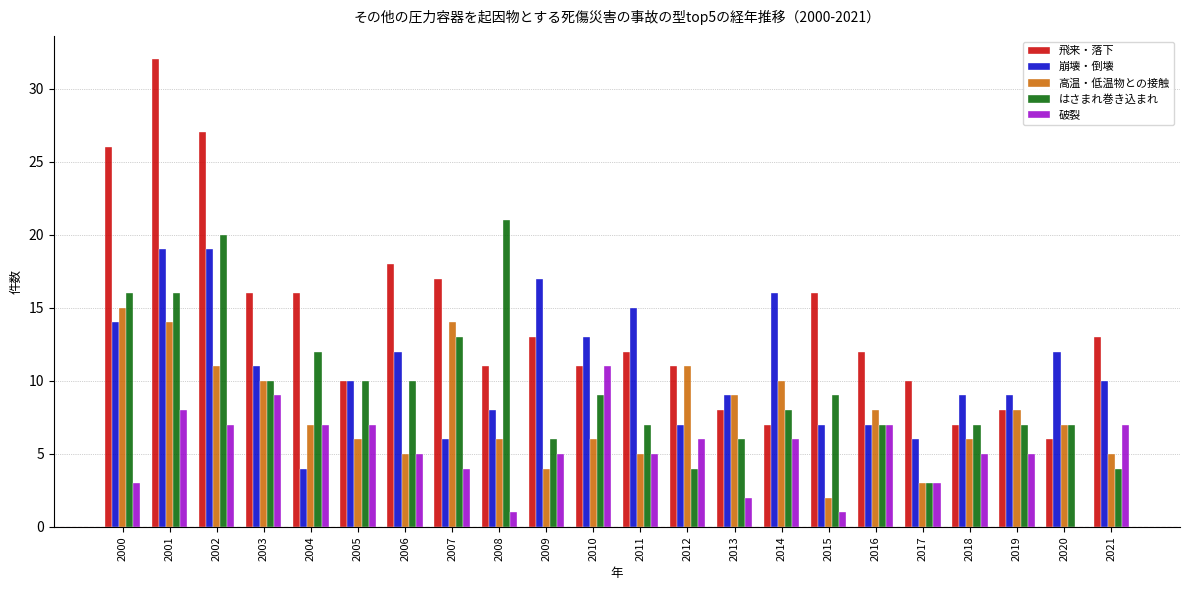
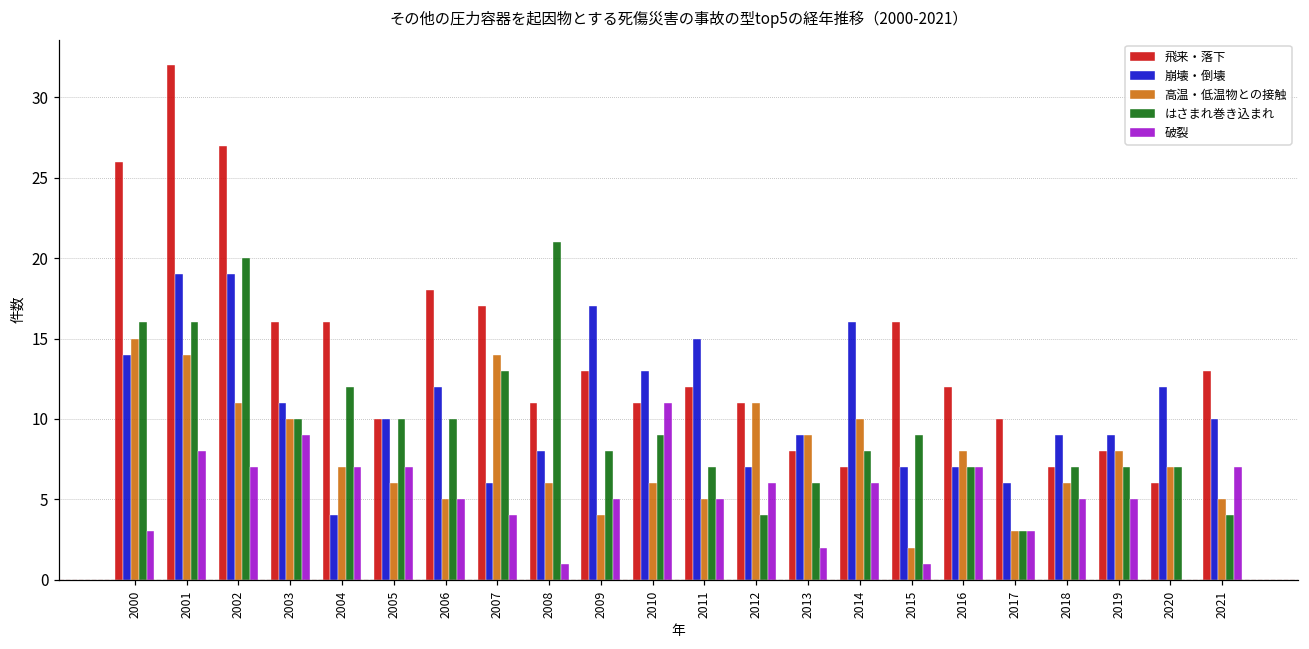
  {
    "飛来・落下": {
      "2000": 26,
      "2001": 32,
      "2002": 27,
      "2003": 16,
      "2004": 16,
      "2005": 10,
      "2006": 18,
      "2007": 17,
      "2008": 11,
      "2009": 13,
      "2010": 11,
      "2011": 12,
      "2012": 11,
      "2013": 8,
      "2014": 7,
      "2015": 16,
      "2016": 12,
      "2017": 10,
      "2018": 7,
      "2019": 8,
      "2020": 6,
      "2021": 13
    },
    "崩壊・倒壊": {
      "2000": 14,
      "2001": 19,
      "2002": 19,
      "2003": 11,
      "2004": 4,
      "2005": 10,
      "2006": 12,
      "2007": 6,
      "2008": 8,
      "2009": 17,
      "2010": 13,
      "2011": 15,
      "2012": 7,
      "2013": 9,
      "2014": 16,
      "2015": 7,
      "2016": 7,
      "2017": 6,
      "2018": 9,
      "2019": 9,
      "2020": 12,
      "2021": 10
    },
    "高温・低温物との接触": {
      "2000": 15,
      "2001": 14,
      "2002": 11,
      "2003": 10,
      "2004": 7,
      "2005": 6,
      "2006": 5,
      "2007": 14,
      "2008": 6,
      "2009": 4,
      "2010": 6,
      "2011": 5,
      "2012": 11,
      "2013": 9,
      "2014": 10,
      "2015": 2,
      "2016": 8,
      "2017": 3,
      "2018": 6,
      "2019": 8,
      "2020": 7,
      "2021": 5
    },
    "はさまれ巻き込まれ": {
      "2000": 16,
      "2001": 16,
      "2002": 20,
      "2003": 10,
      "2004": 12,
      "2005": 10,
      "2006": 10,
      "2007": 13,
      "2008": 21,
-     "2009": 6,
+     "2009": 8,
      "2010": 9,
      "2011": 7,
      "2012": 4,
      "2013": 6,
      "2014": 8,
      "2015": 9,
      "2016": 7,
      "2017": 3,
      "2018": 7,
      "2019": 7,
      "2020": 7,
      "2021": 4
    },
    "破裂": {
      "2000": 3,
      "2001": 8,
      "2002": 7,
      "2003": 9,
      "2004": 7,
      "2005": 7,
      "2006": 5,
      "2007": 4,
      "2008": 1,
      "2009": 5,
      "2010": 11,
      "2011": 5,
      "2012": 6,
      "2013": 2,
      "2014": 6,
      "2015": 1,
      "2016": 7,
      "2017": 3,
      "2018": 5,
      "2019": 5,
      "2020": 0,
      "2021": 7
    }
  }
